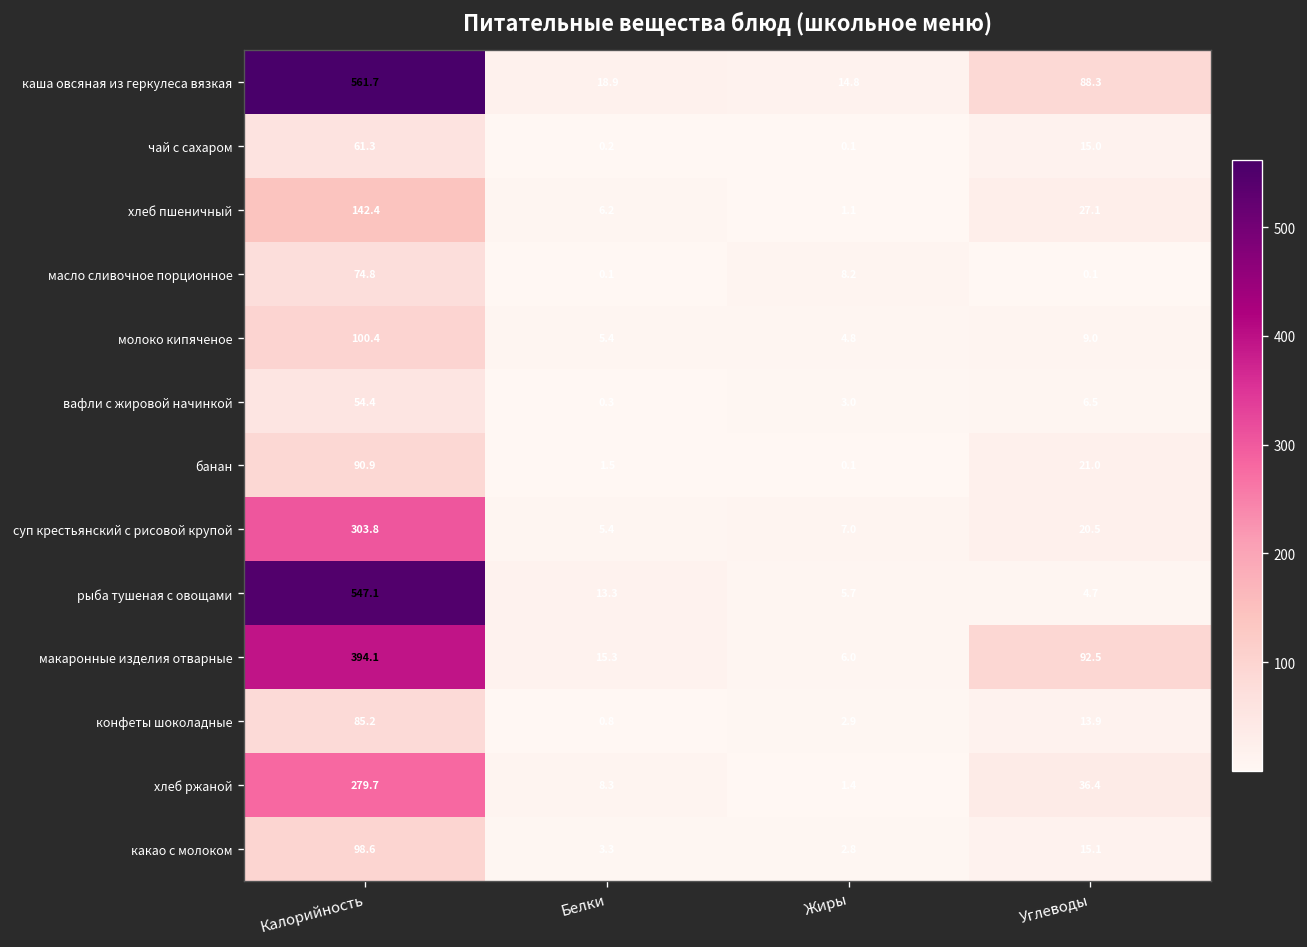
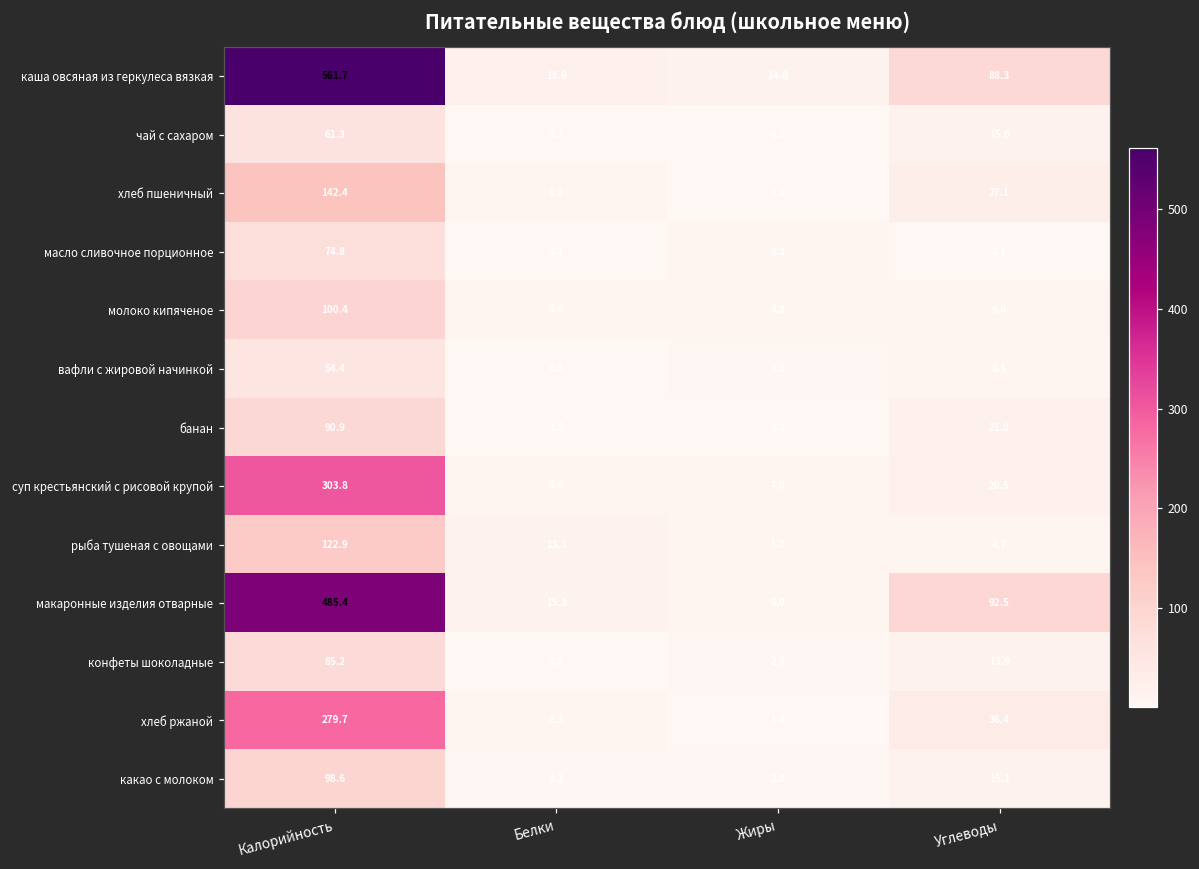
  {
    "каша овсяная из геркулеса вязкая": {
      "Калорийность": 561.7
    },
    "хлеб пшеничный": {
      "Калорийность": 142.4
    },
    "суп крестьянский с рисовой крупой": {
      "Калорийность": 303.8
    },
    "рыба тушеная с овощами": {
-     "Калорийность": 547.1
+     "Калорийность": 122.9
    },
    "макаронные изделия отварные": {
-     "Калорийность": 394.1
+     "Калорийность": 485.4
    },
    "хлеб ржаной": {
      "Калорийность": 279.7
    }
  }
